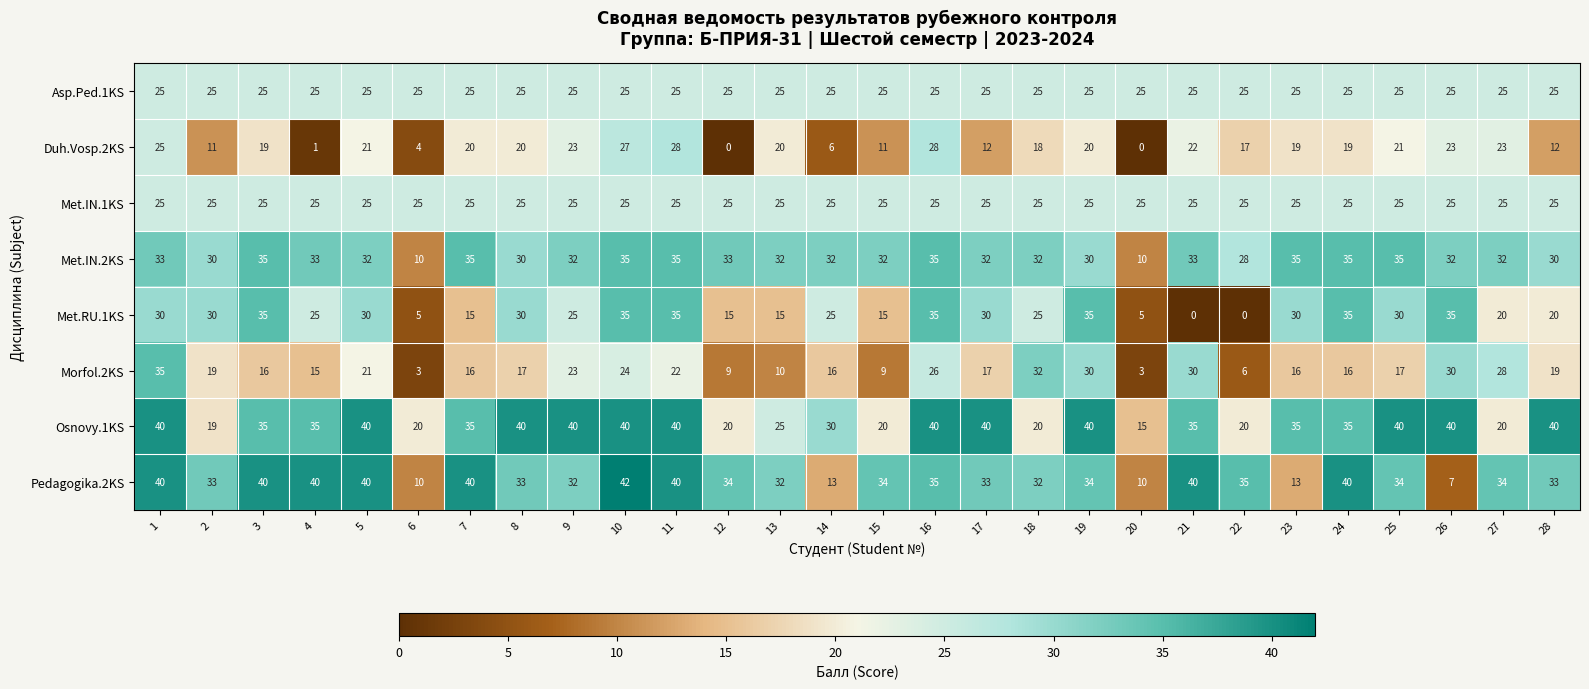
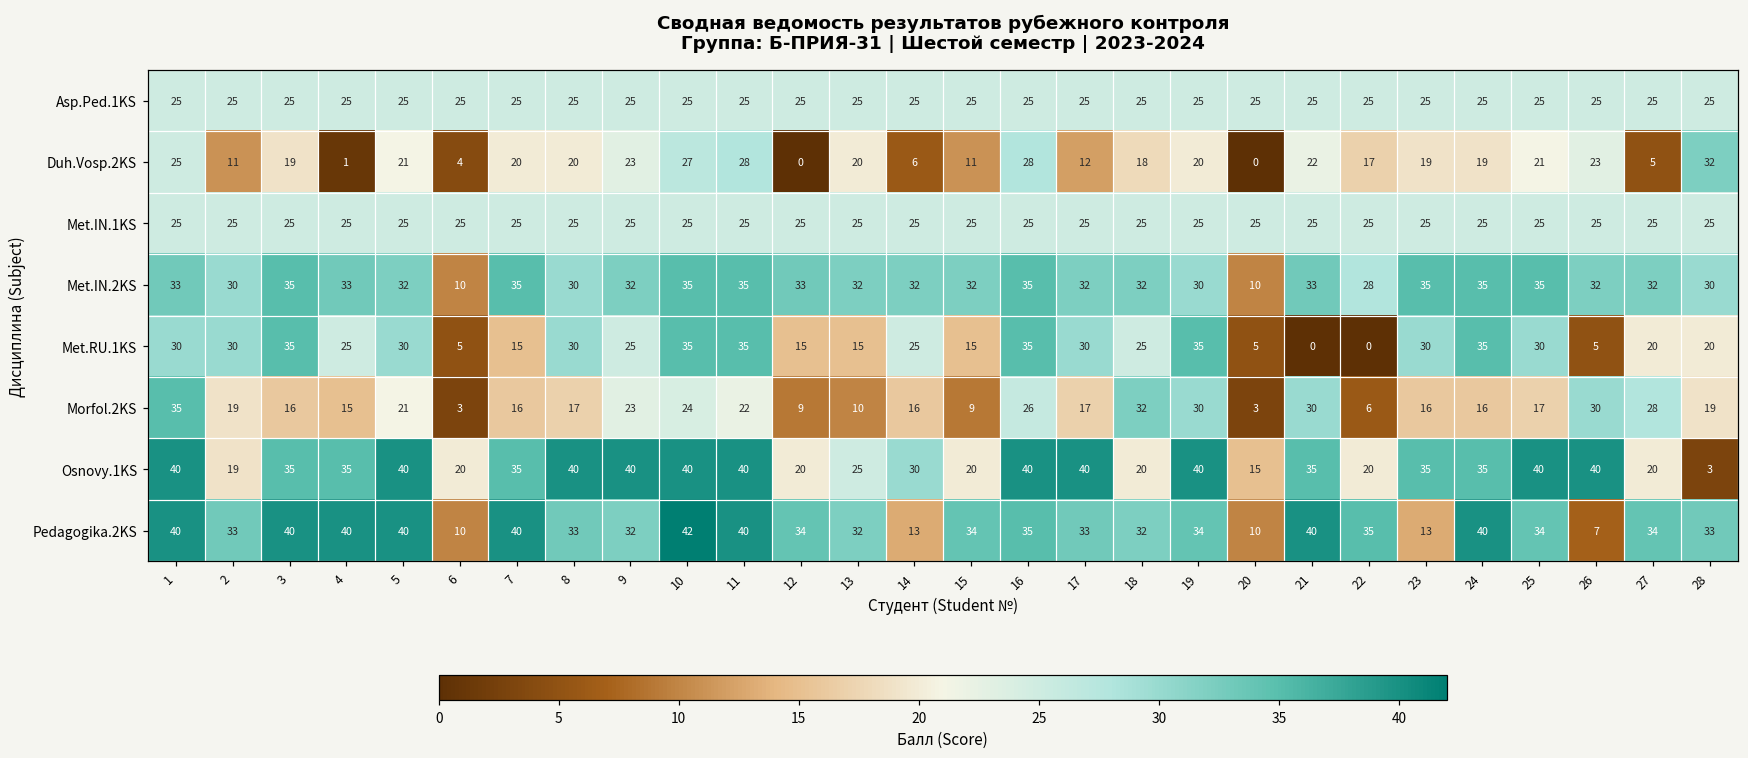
  {
    "Duh.Vosp.2KS": {
      "1": 25,
      "2": 11,
      "3": 19,
      "4": 1,
      "5": 21,
      "6": 4,
      "7": 20,
      "8": 20,
      "9": 23,
      "10": 27,
      "11": 28,
      "12": 0,
      "13": 20,
      "14": 6,
      "15": 11,
      "16": 28,
      "17": 12,
      "18": 18,
      "19": 20,
      "20": 0,
      "21": 22,
      "22": 17,
      "23": 19,
      "24": 19,
      "25": 21,
      "26": 23,
-     "27": 23,
-     "28": 12
+     "27": 5,
+     "28": 32
    },
    "Met.RU.1KS": {
      "1": 30,
      "2": 30,
      "3": 35,
      "4": 25,
      "5": 30,
      "6": 5,
      "7": 15,
      "8": 30,
      "9": 25,
      "10": 35,
      "11": 35,
      "12": 15,
      "13": 15,
      "14": 25,
      "15": 15,
      "16": 35,
      "17": 30,
      "18": 25,
      "19": 35,
      "20": 5,
      "21": 0,
      "22": 0,
      "23": 30,
      "24": 35,
      "25": 30,
-     "26": 35,
+     "26": 5,
      "27": 20,
      "28": 20
    },
    "Osnovy.1KS": {
      "1": 40,
      "2": 19,
      "3": 35,
      "4": 35,
      "5": 40,
      "6": 20,
      "7": 35,
      "8": 40,
      "9": 40,
      "10": 40,
      "11": 40,
      "12": 20,
      "13": 25,
      "14": 30,
      "15": 20,
      "16": 40,
      "17": 40,
      "18": 20,
      "19": 40,
      "20": 15,
      "21": 35,
      "22": 20,
      "23": 35,
      "24": 35,
      "25": 40,
      "26": 40,
      "27": 20,
-     "28": 40
+     "28": 3
    }
  }
